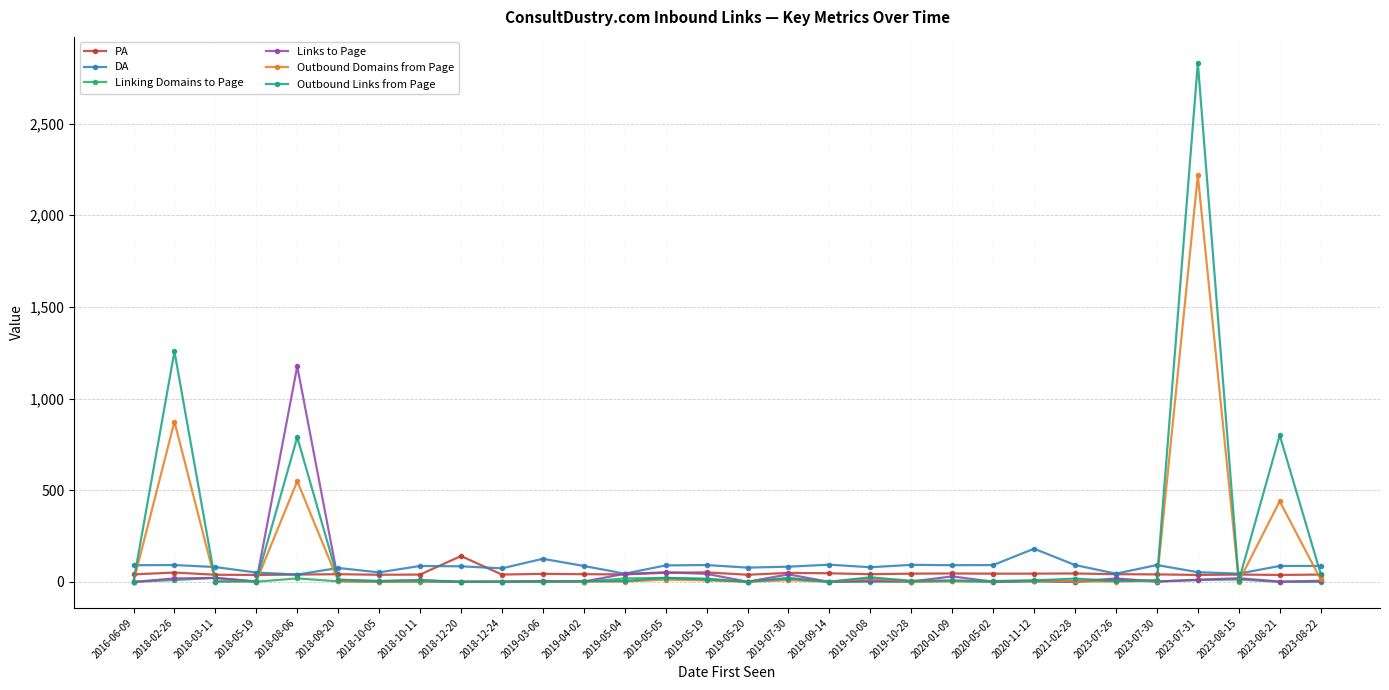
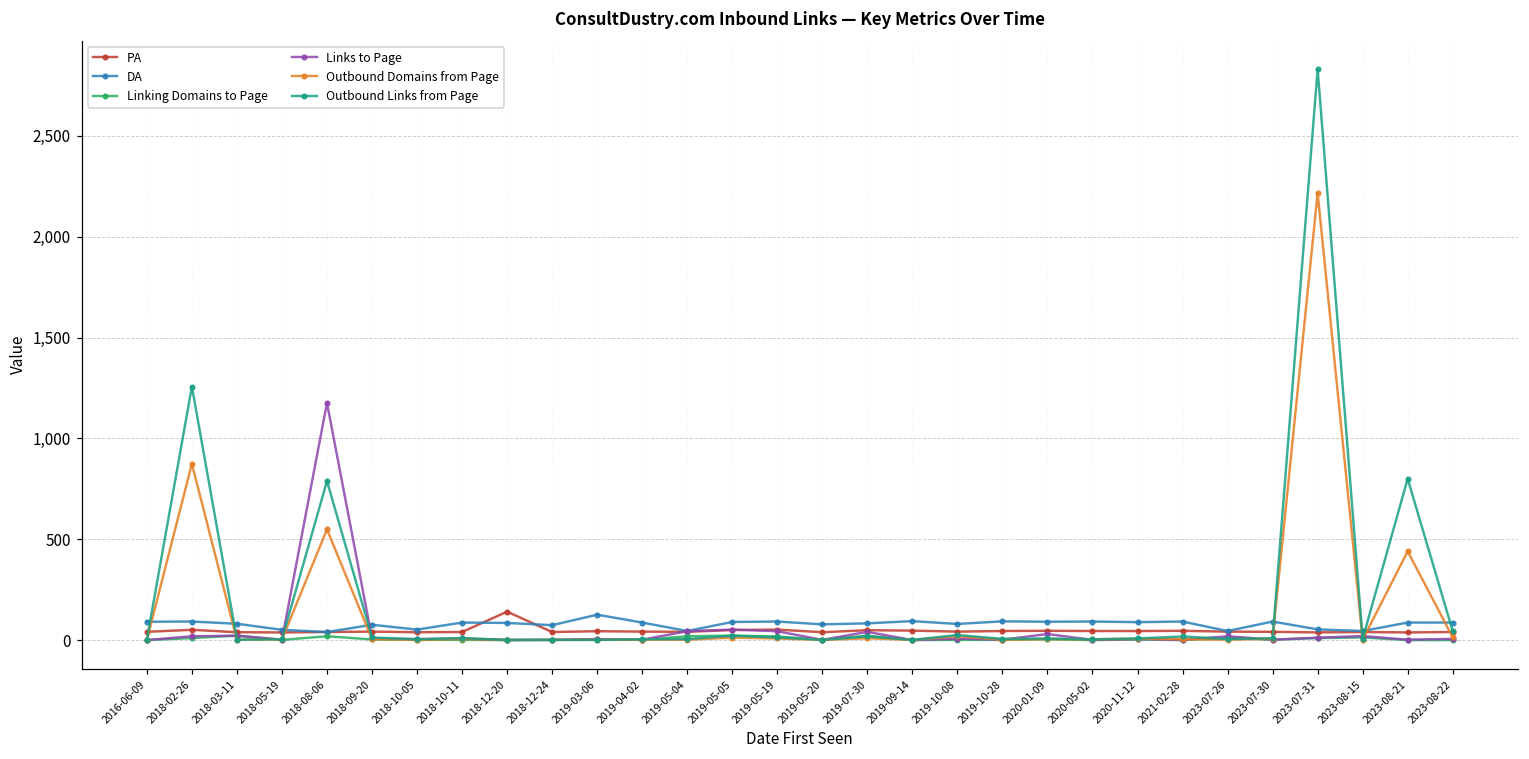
  {
    "PA": {
      "2016-06-09": "40",
      "2018-02-26": "50",
      "2018-03-11": "40",
      "2018-09-20": "40",
      "2018-10-11": "40",
      "2018-12-20": "140",
      "2018-12-24": "40",
      "2019-03-06": "40",
      "2019-04-02": "40",
      "2019-05-20": "40",
      "2019-09-14": "50",
      "2019-10-08": "40",
      "2019-10-28": "50",
      "2020-01-09": "50",
      "2020-05-02": "50",
      "2020-11-12": "50",
      "2021-02-28": "50",
      "2023-07-30": "40",
      "2023-07-31": "40",
      "2023-08-21": "40"
    },
    "DA": {
      "2016-06-09": "90",
      "2018-02-26": "90",
      "2018-03-11": "80",
      "2018-09-20": "80",
      "2018-10-11": "90",
      "2018-12-20": "90",
      "2018-12-24": "70",
      "2019-03-06": "130",
      "2019-04-02": "90",
      "2019-05-05": "90",
      "2019-05-19": "90",
      "2019-05-20": "80",
      "2019-07-30": "80",
      "2019-09-14": "90",
      "2019-10-08": "80",
      "2019-10-28": "90",
      "2020-01-09": "90",
      "2020-05-02": "90",
-     "2020-11-12": "180",
+     "2020-11-12": "90",
      "2021-02-28": "90",
      "2023-07-30": "90",
      "2023-07-31": "50",
      "2023-08-21": "90",
      "2023-08-22": "90"
    },
    "Links to Page": {
      "2018-08-06": "1,180",
      "2020-01-09": "30"
    },
    "Outbound Domains from Page": {
      "2018-02-26": "870",
      "2018-08-06": "550",
      "2023-07-31": "2,220",
      "2023-08-21": "440"
    }
  }
